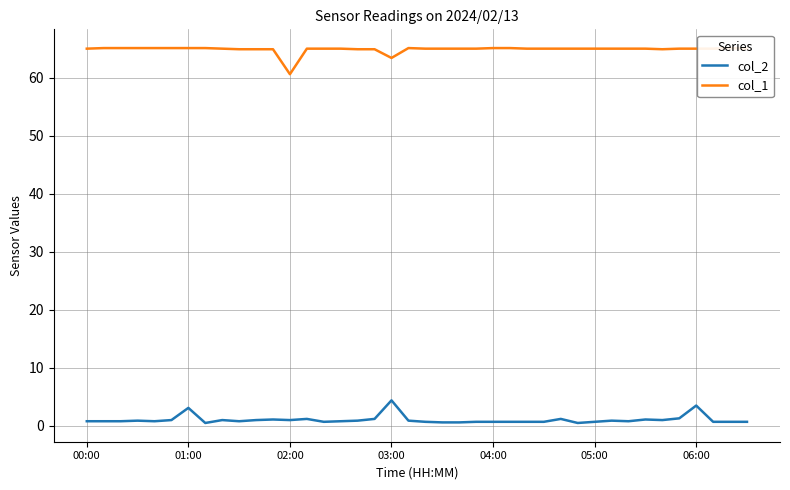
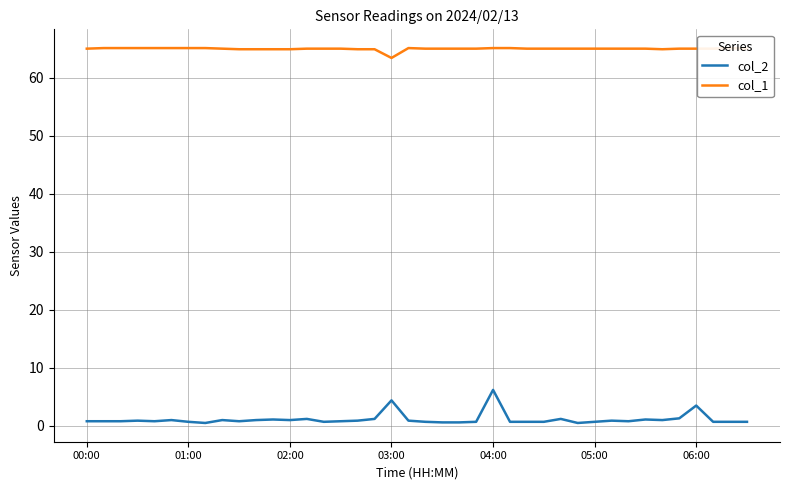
  {
    "col_2": {
      "00:00": 1,
-     "01:00": 3,
+     "01:00": 1,
      "02:00": 1,
      "03:00": 4,
-     "04:00": 1,
+     "04:00": 6,
      "05:00": 1,
      "06:00": 4
    },
    "col_1": {
      "00:00": 65,
      "01:00": 65,
-     "02:00": 61,
+     "02:00": 65,
      "03:00": 63,
      "04:00": 65,
      "05:00": 65,
      "06:00": 65
    }
  }
